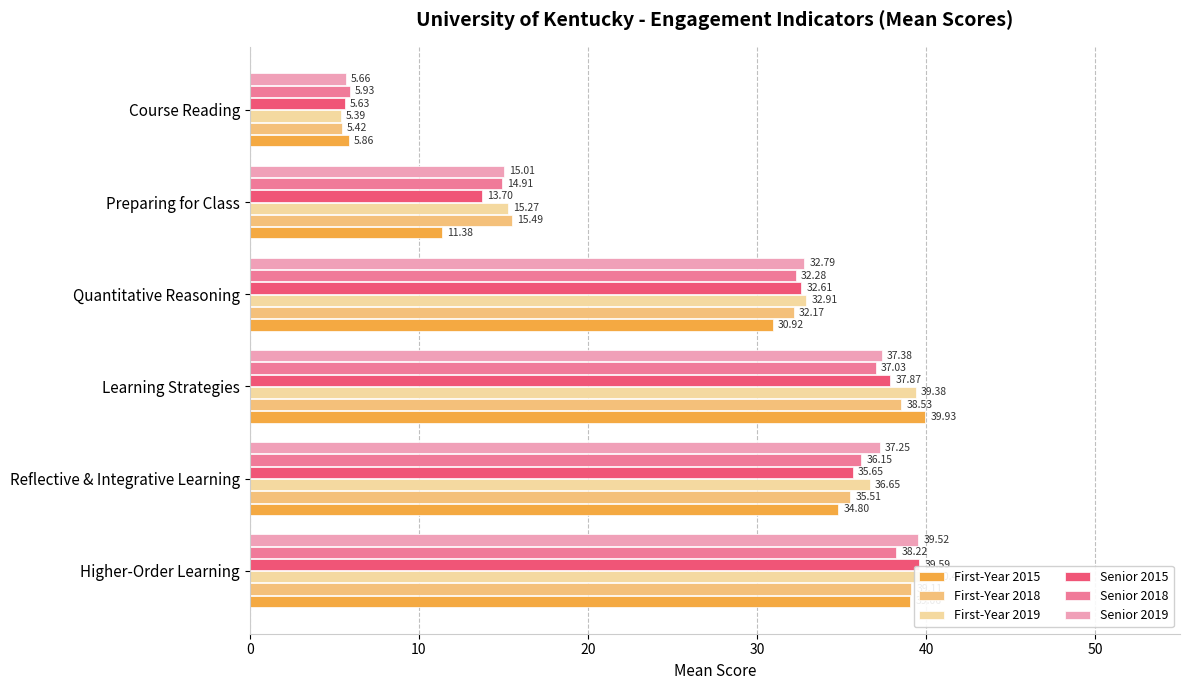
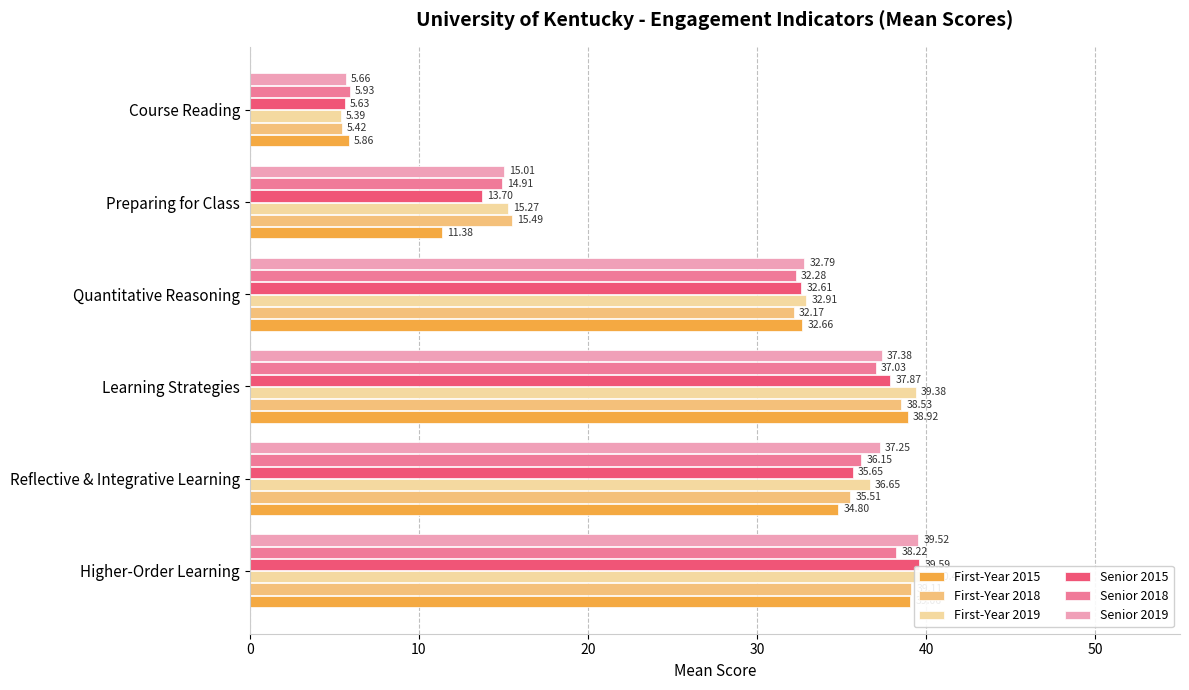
  {
    "First-Year 2015": {
      "Course Reading": 5.86,
      "Preparing for Class": 11.38,
-     "Quantitative Reasoning": 30.92,
-     "Learning Strategies": 39.93,
+     "Quantitative Reasoning": 32.66,
+     "Learning Strategies": 38.92,
      "Reflective & Integrative Learning": 34.80
    }
  }
